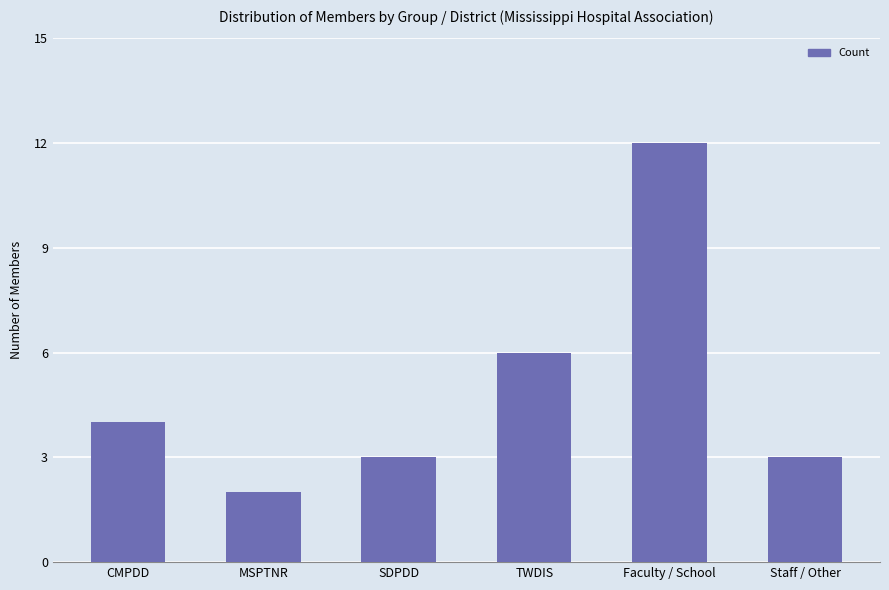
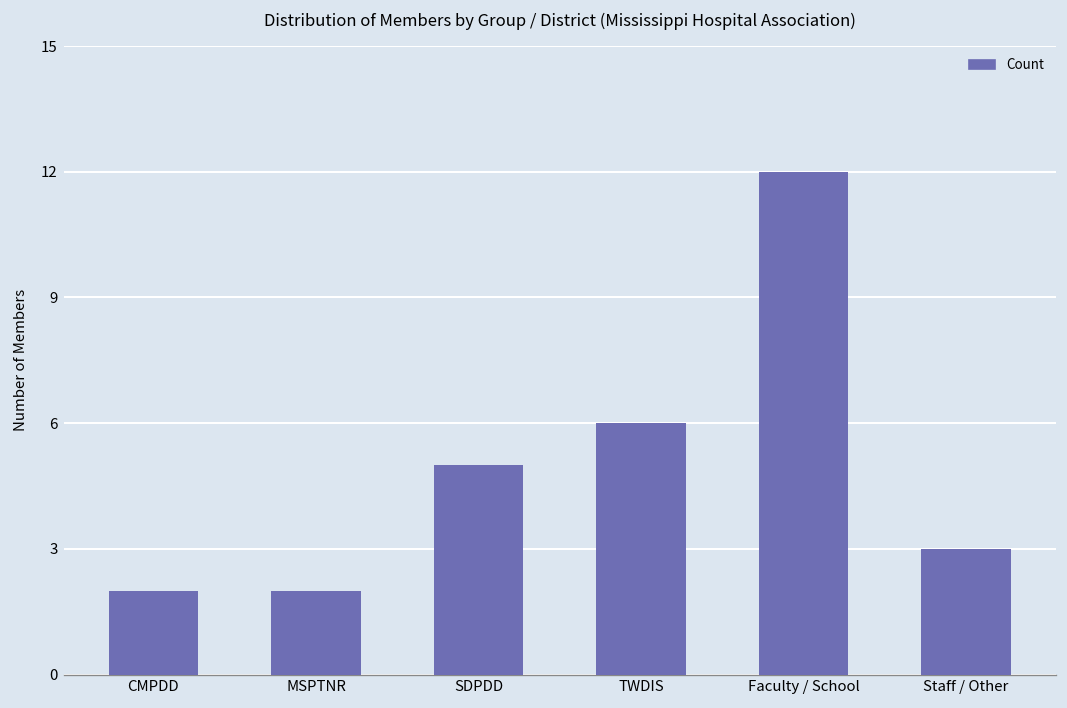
  {
-   "CMPDD": 4,
+   "CMPDD": 2,
    "MSPTNR": 2,
-   "SDPDD": 3,
+   "SDPDD": 5,
    "TWDIS": 6,
    "Faculty / School": 12,
    "Staff / Other": 3
  }
